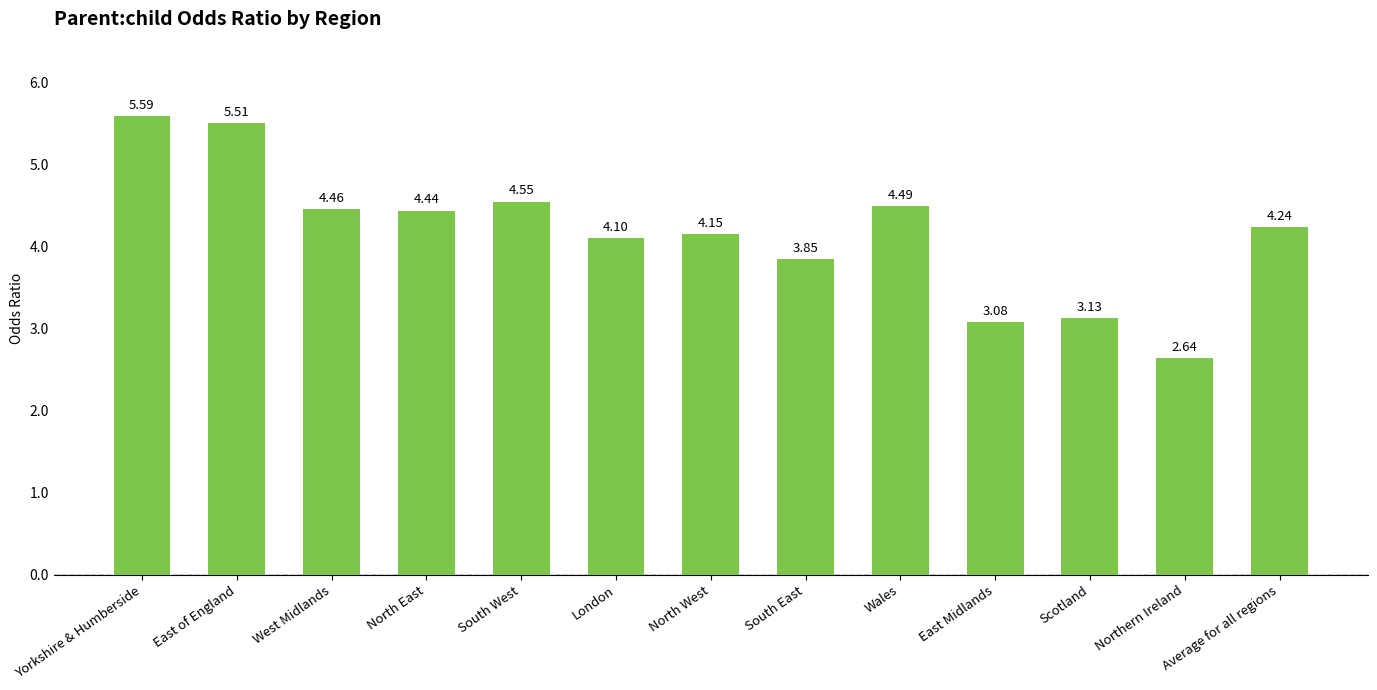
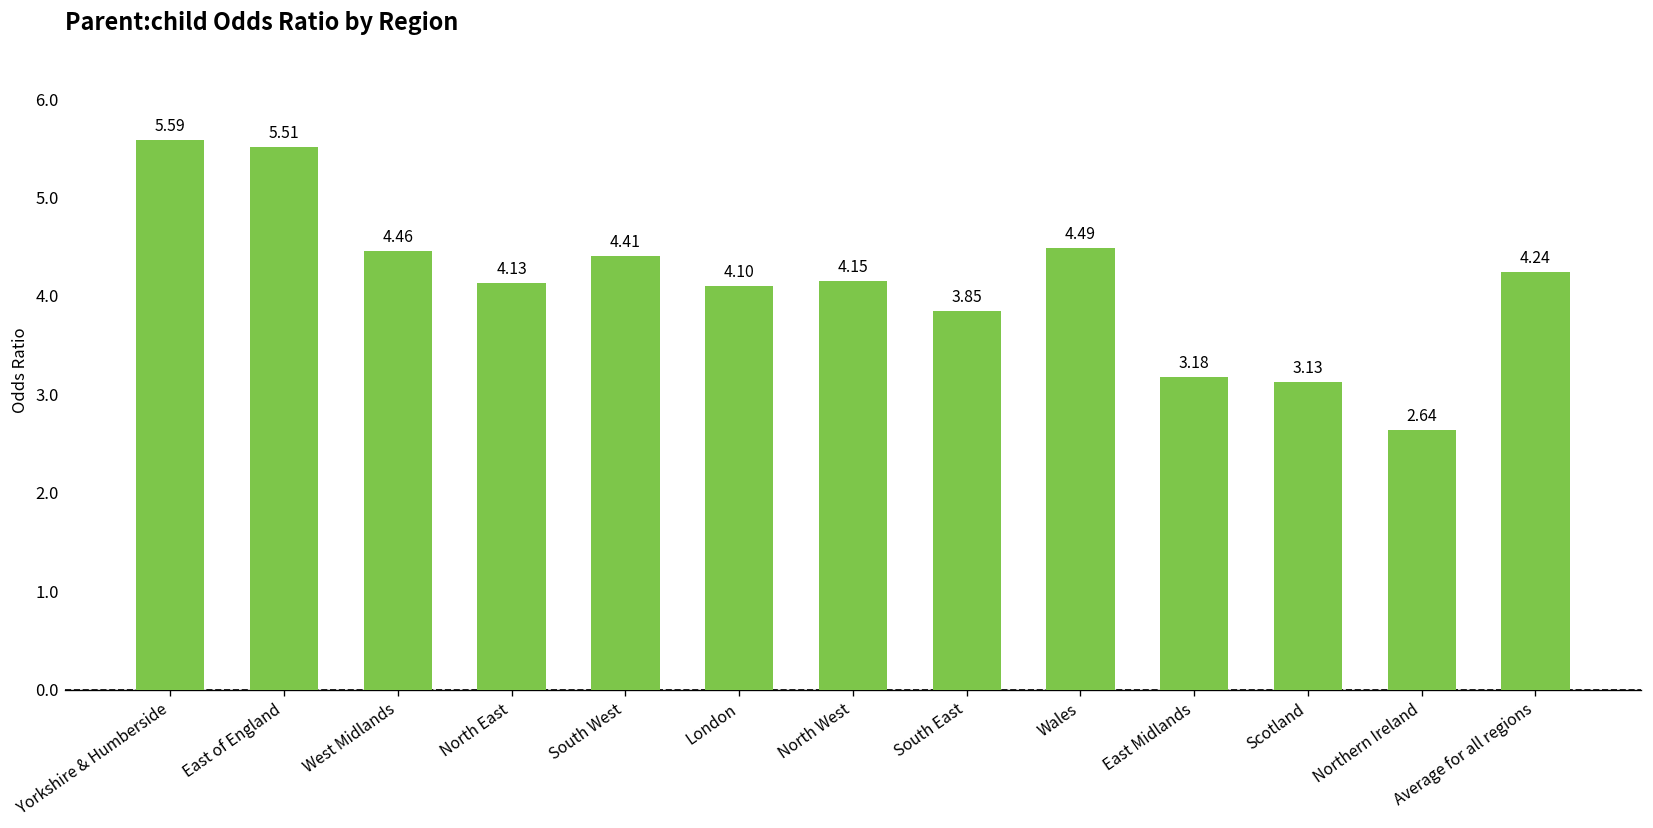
  {
    "Yorkshire & Humberside": 5.59,
    "East of England": 5.51,
    "West Midlands": 4.46,
-   "North East": 4.44,
-   "South West": 4.55,
+   "North East": 4.13,
+   "South West": 4.41,
    "London": 4.10,
    "North West": 4.15,
    "South East": 3.85,
    "Wales": 4.49,
-   "East Midlands": 3.08,
+   "East Midlands": 3.18,
    "Scotland": 3.13,
    "Northern Ireland": 2.64,
    "Average for all regions": 4.24
  }
